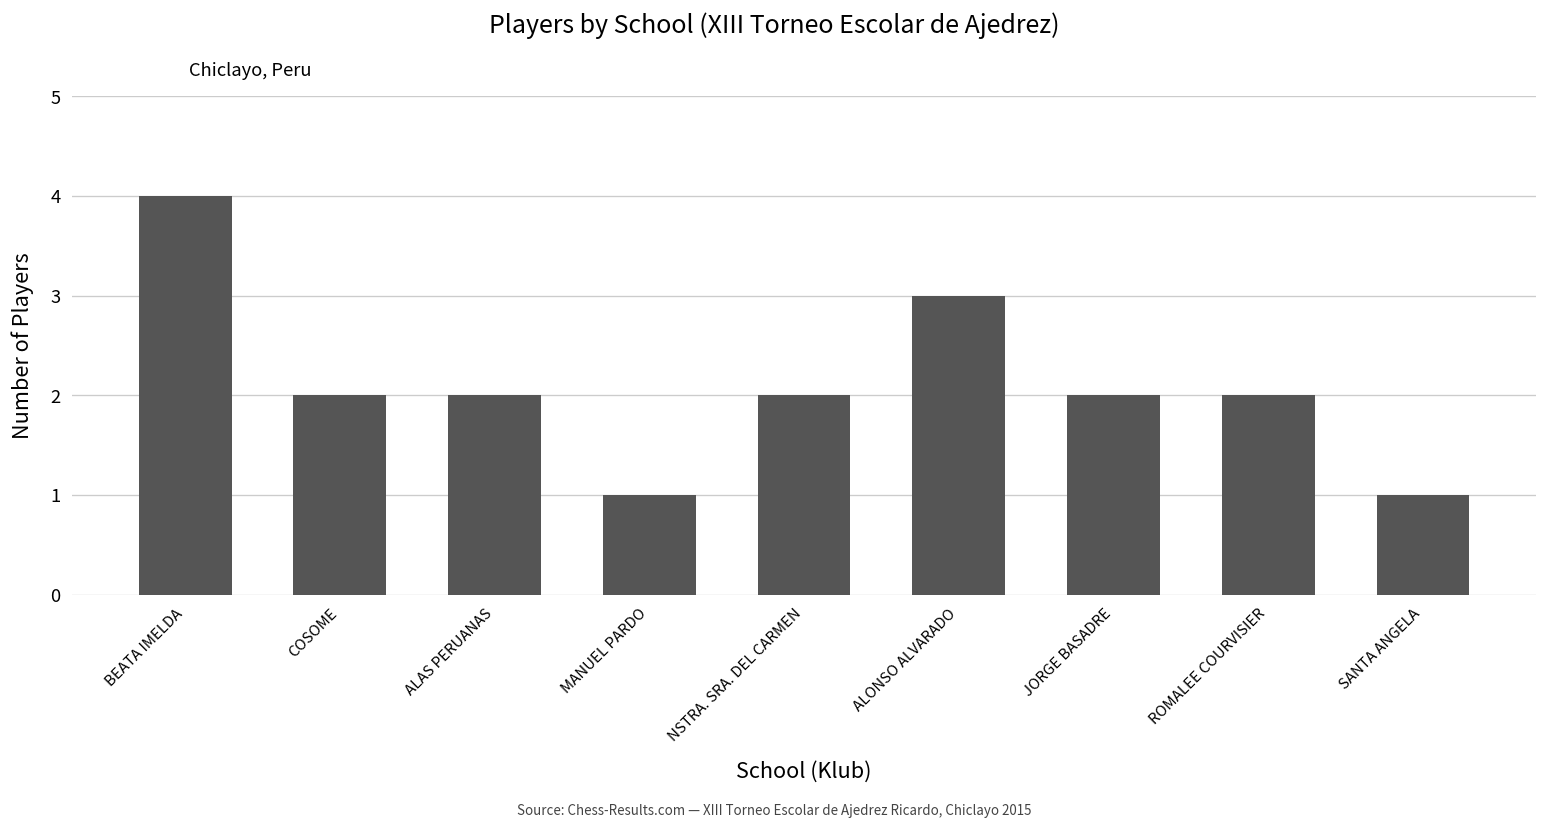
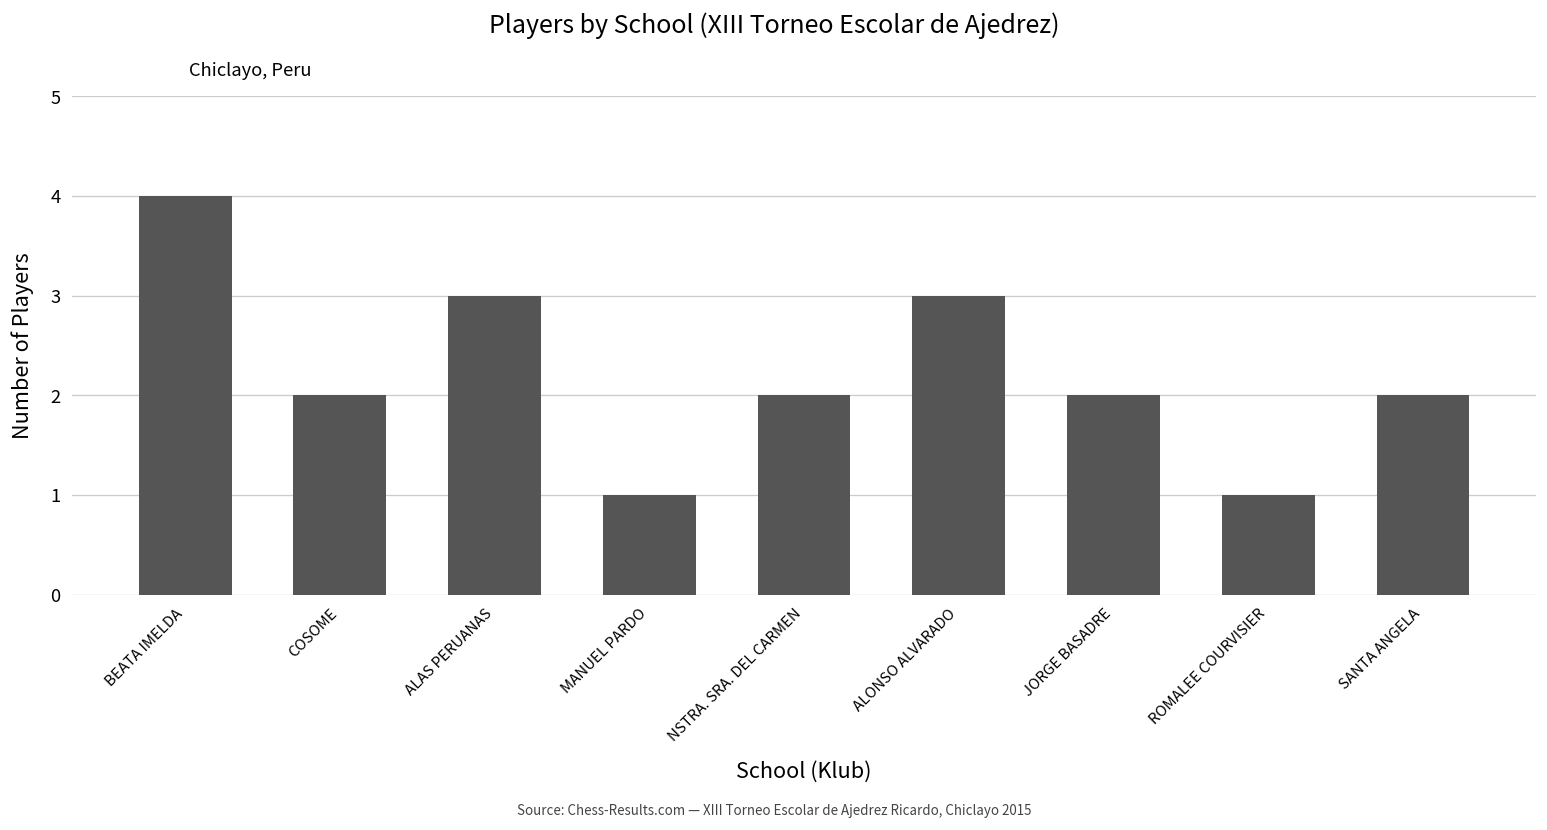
  {
    "BEATA IMELDA": 4,
    "COSOME": 2,
-   "ALAS PERUANAS": 2,
+   "ALAS PERUANAS": 3,
    "MANUEL PARDO": 1,
    "NSTRA. SRA. DEL CARMEN": 2,
    "ALONSO ALVARADO": 3,
    "JORGE BASADRE": 2,
-   "ROMALEE COURVISIER": 2,
-   "SANTA ANGELA": 1
+   "ROMALEE COURVISIER": 1,
+   "SANTA ANGELA": 2
  }
